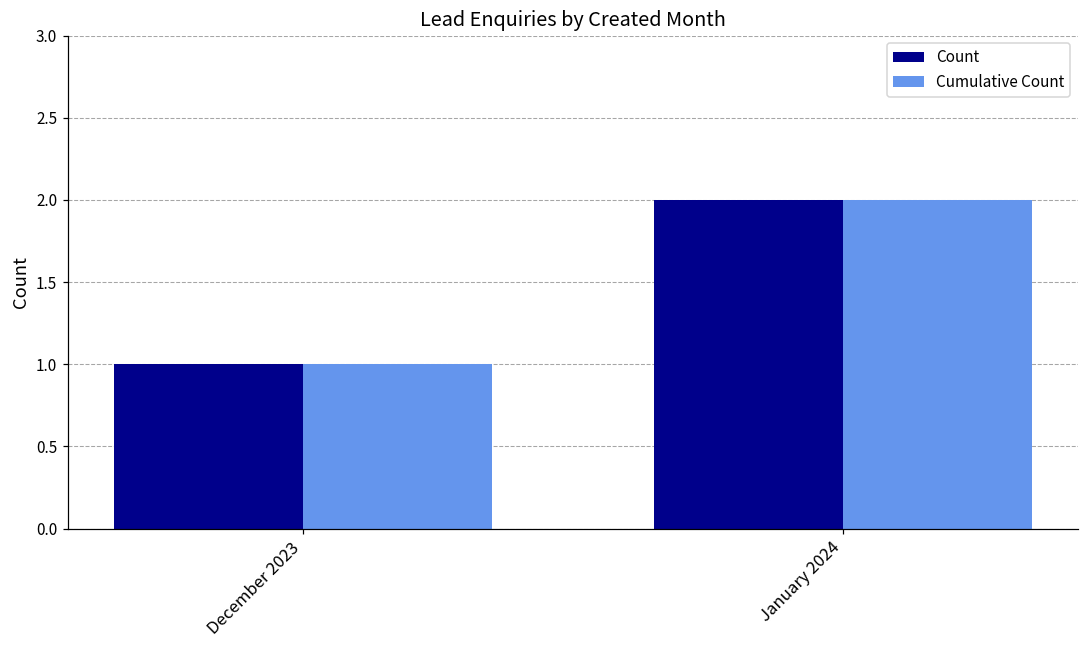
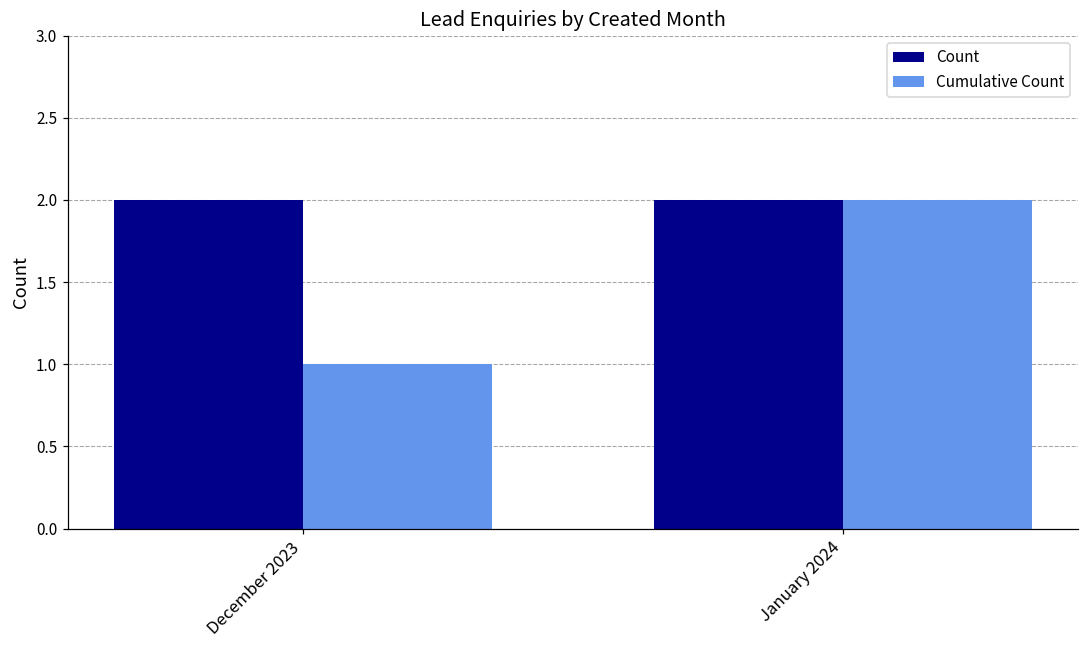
  {
    "Count": {
-     "December 2023": 1,
+     "December 2023": 2,
      "January 2024": 2
    },
    "Cumulative Count": {
      "December 2023": 1,
      "January 2024": 2
    }
  }
